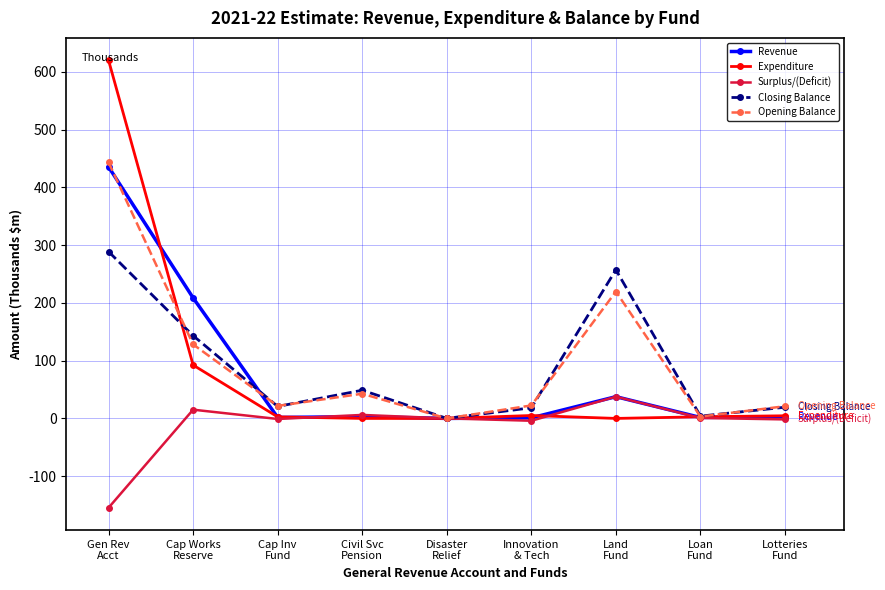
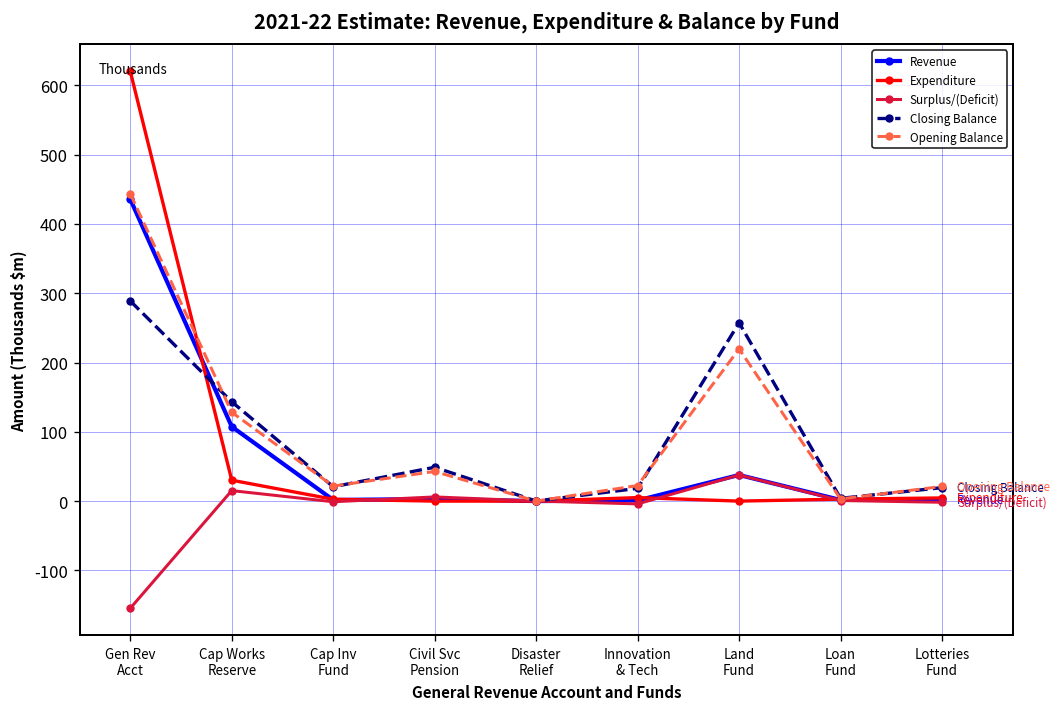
  {
    "Revenue": {
      "Gen Rev Acct": 440,
-     "Cap Works Reserve": 210
+     "Cap Works Reserve": 110
    },
    "Expenditure": {
      "Gen Rev Acct": 620,
-     "Cap Works Reserve": 90,
+     "Cap Works Reserve": 30,
      "Land Fund": 0
    },
    "Surplus/(Deficit)": {
      "Gen Rev Acct": -150,
      "Cap Works Reserve": 20,
      "Innovation & Tech": 0,
      "Lotteries Fund": 0
    },
    "Closing Balance": {
      "Gen Rev Acct": 290,
      "Cap Works Reserve": 140,
      "Civil Svc Pension": 50,
      "Land Fund": 260
    },
    "Opening Balance": {
      "Gen Rev Acct": 440,
      "Cap Works Reserve": 130,
      "Civil Svc Pension": 40,
      "Land Fund": 220
    }
  }
